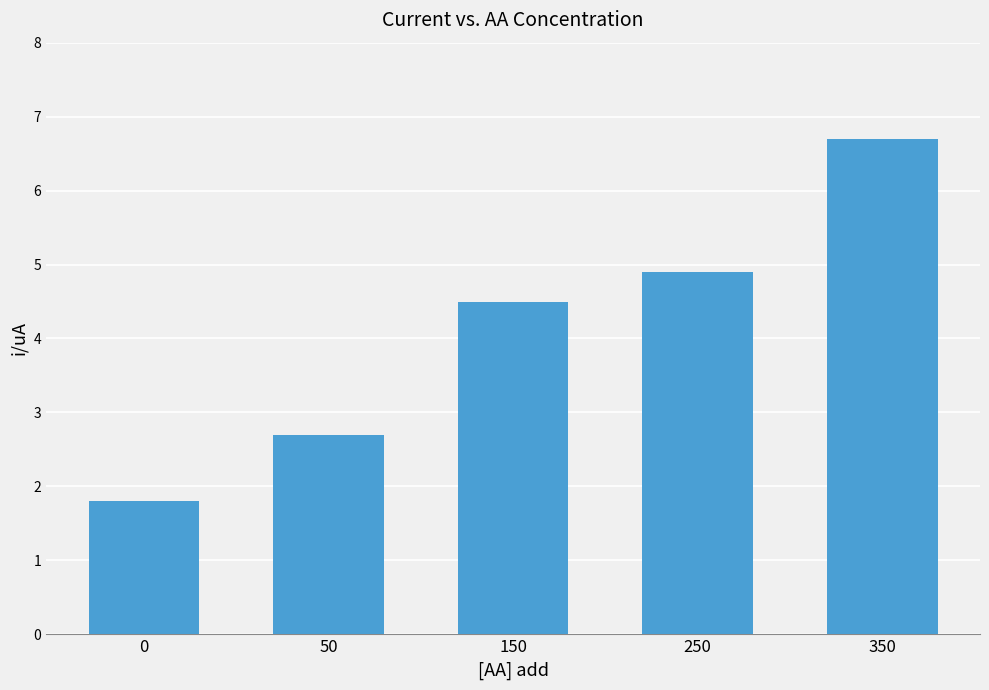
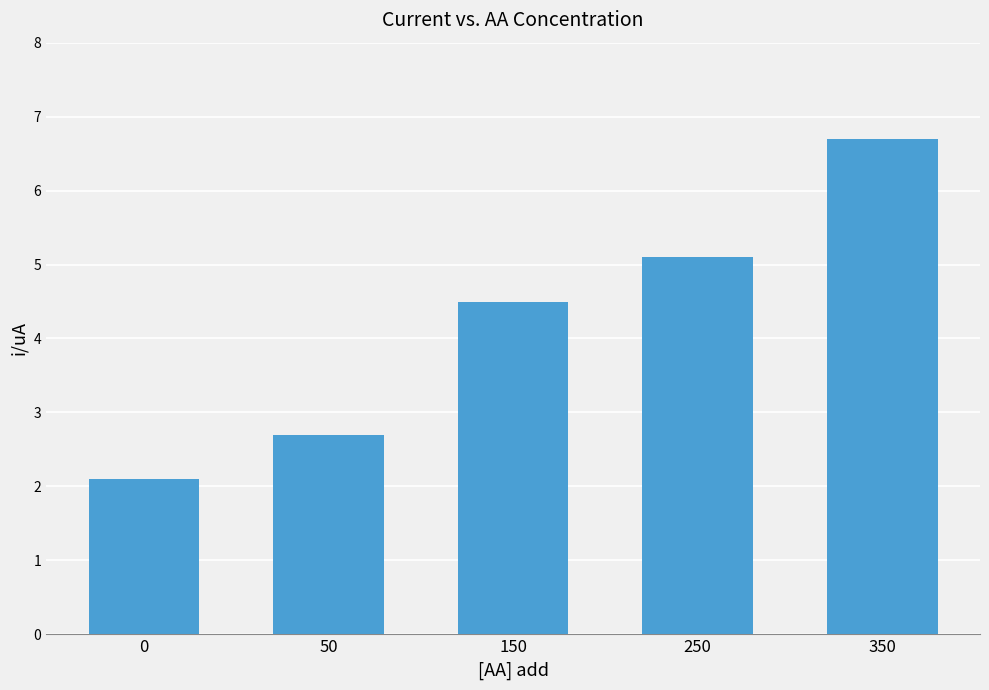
  {
-   "0": 1.8,
+   "0": 2.1,
    "50": 2.7,
    "150": 4.5,
-   "250": 4.9,
+   "250": 5.1,
    "350": 6.7
  }
